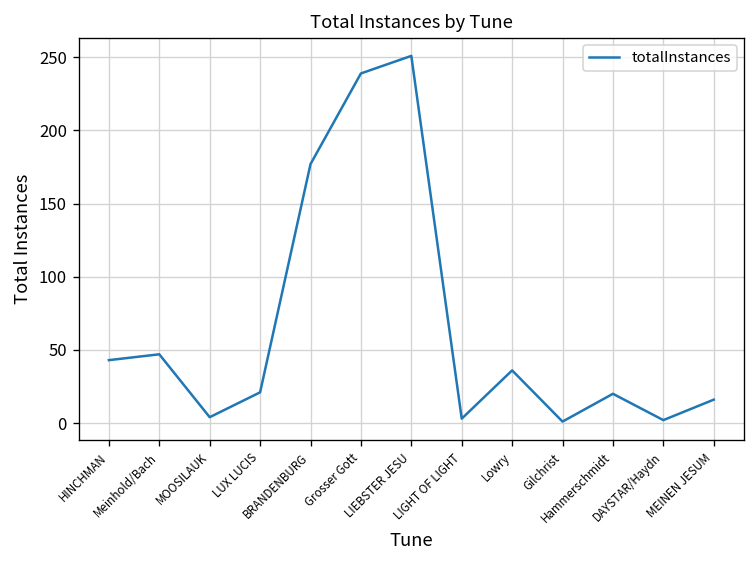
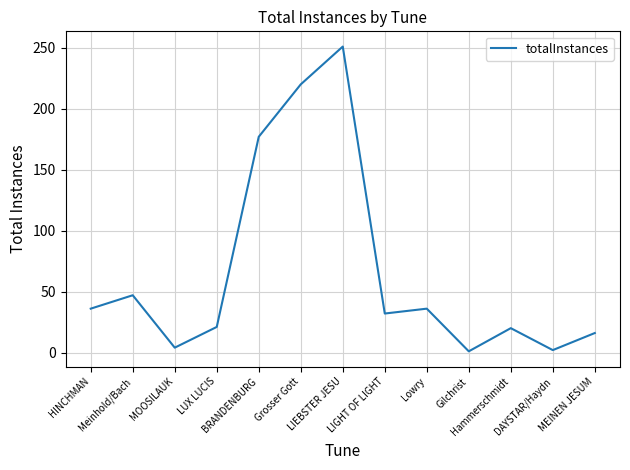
  {
-   "HINCHMAN": 43,
+   "HINCHMAN": 36,
    "Meinhold/Bach": 47,
    "MOOSILAUK": 4,
    "LUX LUCIS": 21,
    "BRANDENBURG": 177,
-   "Grosser Gott": 239,
+   "Grosser Gott": 220,
    "LIEBSTER JESU": 251,
-   "LIGHT OF LIGHT": 3,
+   "LIGHT OF LIGHT": 32,
    "Lowry": 36,
    "Gilchrist": 1,
    "Hammerschmidt": 20,
    "DAYSTAR/Haydn": 2,
    "MEINEN JESUM": 16
  }
